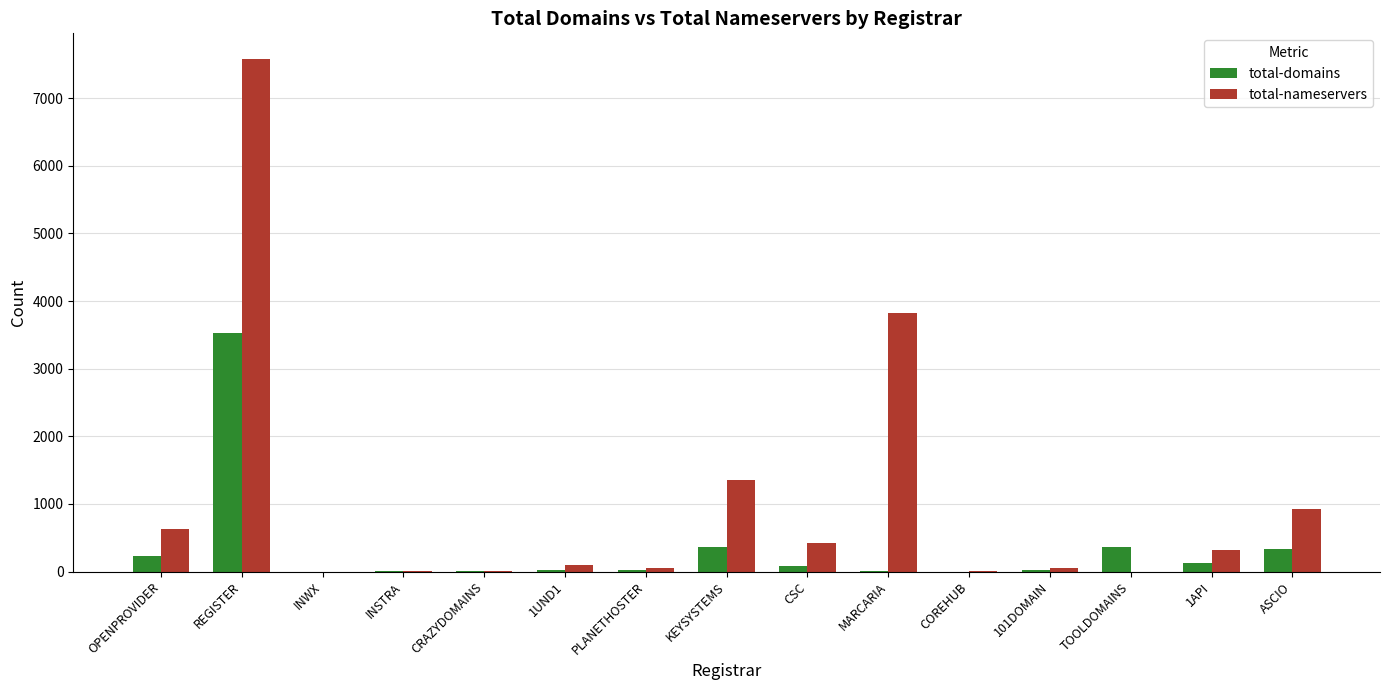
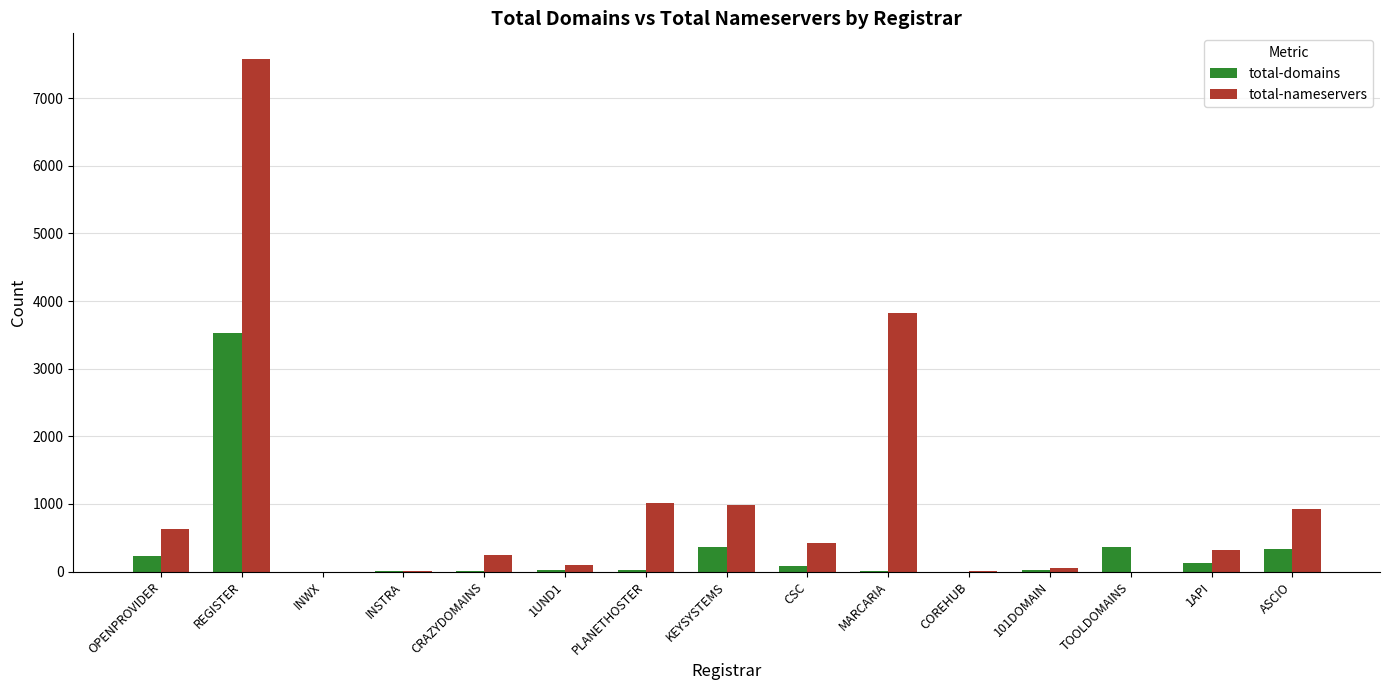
  {
    "total-domains": {
      "OPENPROVIDER": 200,
      "REGISTER": 3500,
      "INWX": 0,
      "KEYSYSTEMS": 400,
      "CSC": 100,
      "TOOLDOMAINS": 400,
      "1API": 100,
      "ASCIO": 300
    },
    "total-nameservers": {
      "OPENPROVIDER": 600,
      "REGISTER": 7600,
      "INWX": 0,
-     "CRAZYDOMAINS": 0,
+     "CRAZYDOMAINS": 300,
      "1UND1": 100,
-     "PLANETHOSTER": 0,
-     "KEYSYSTEMS": 1400,
+     "PLANETHOSTER": 1000,
+     "KEYSYSTEMS": 1000,
      "CSC": 400,
      "MARCARIA": 3800,
      "101DOMAIN": 100,
      "TOOLDOMAINS": 0,
      "1API": 300,
      "ASCIO": 900
    }
  }
